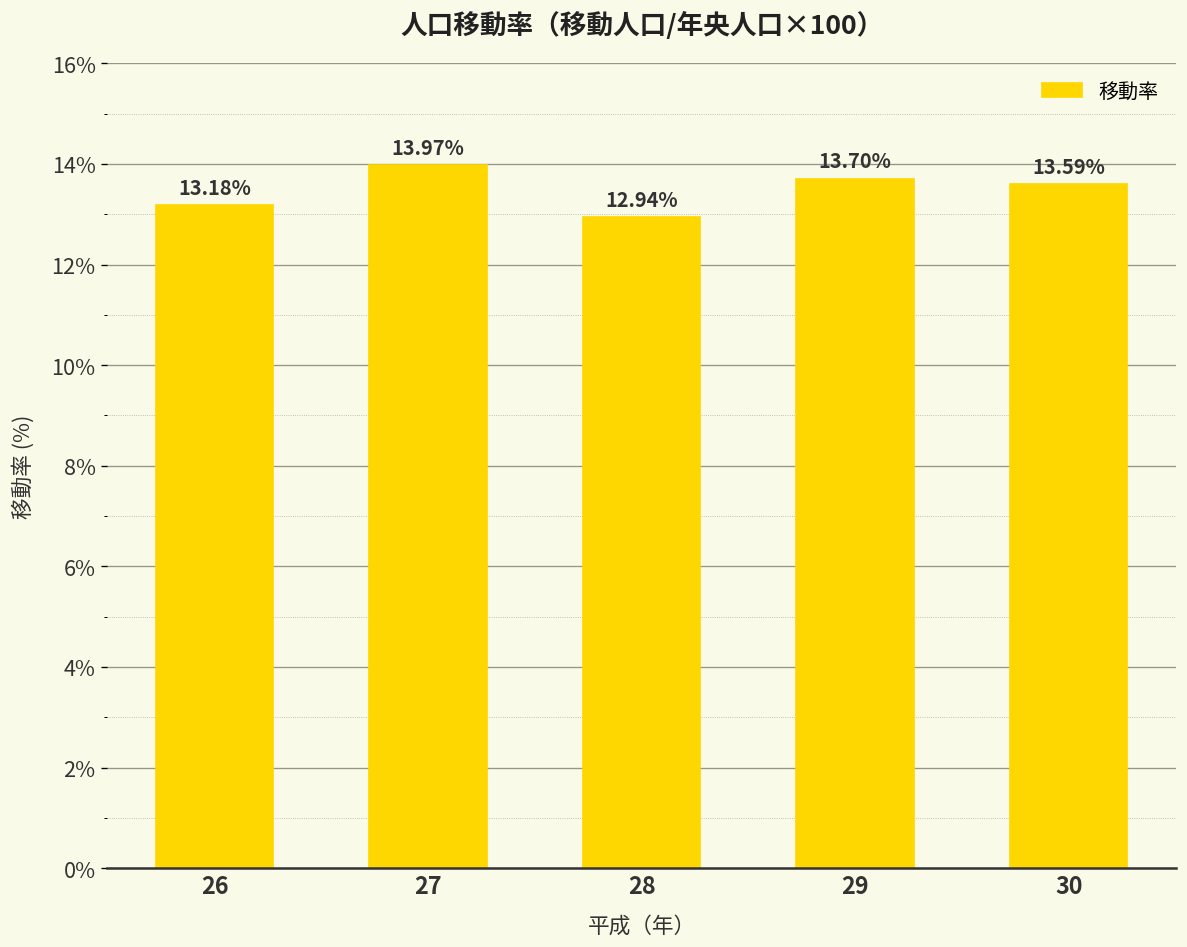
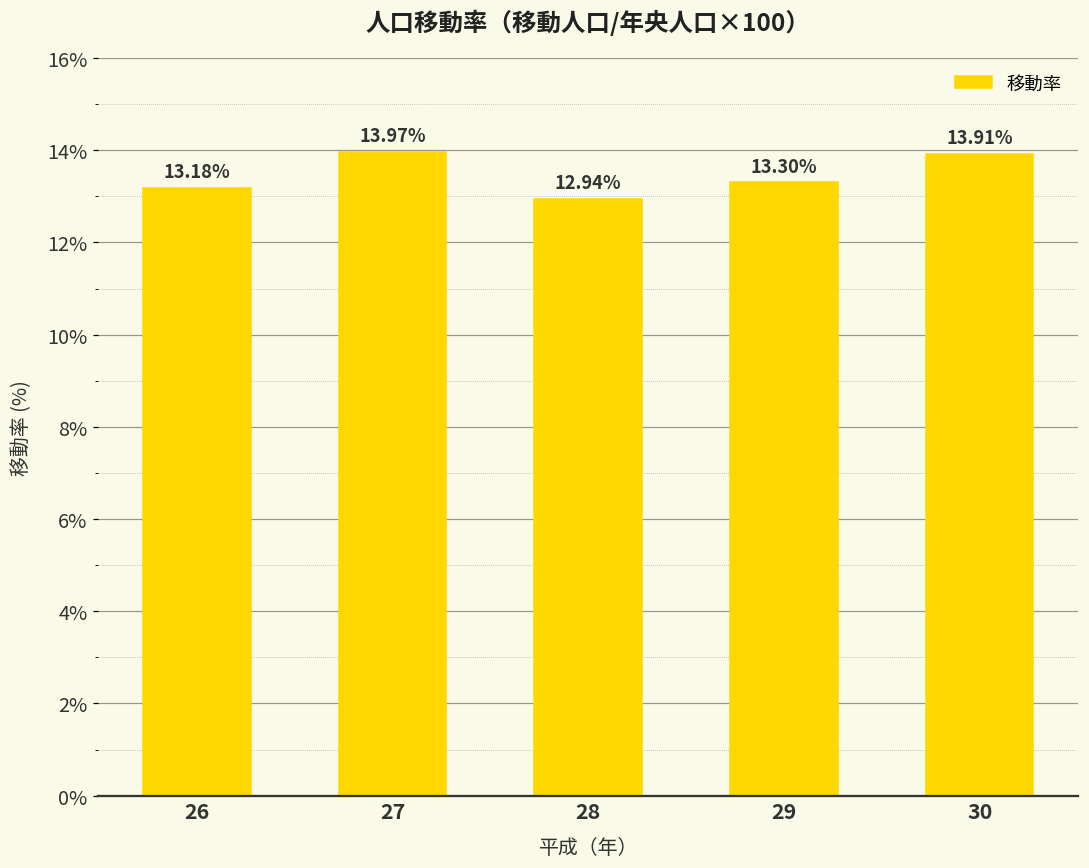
  {
    "26": "13.18%",
    "27": "13.97%",
    "28": "12.94%",
-   "29": "13.70%",
-   "30": "13.59%"
+   "29": "13.30%",
+   "30": "13.91%"
  }
